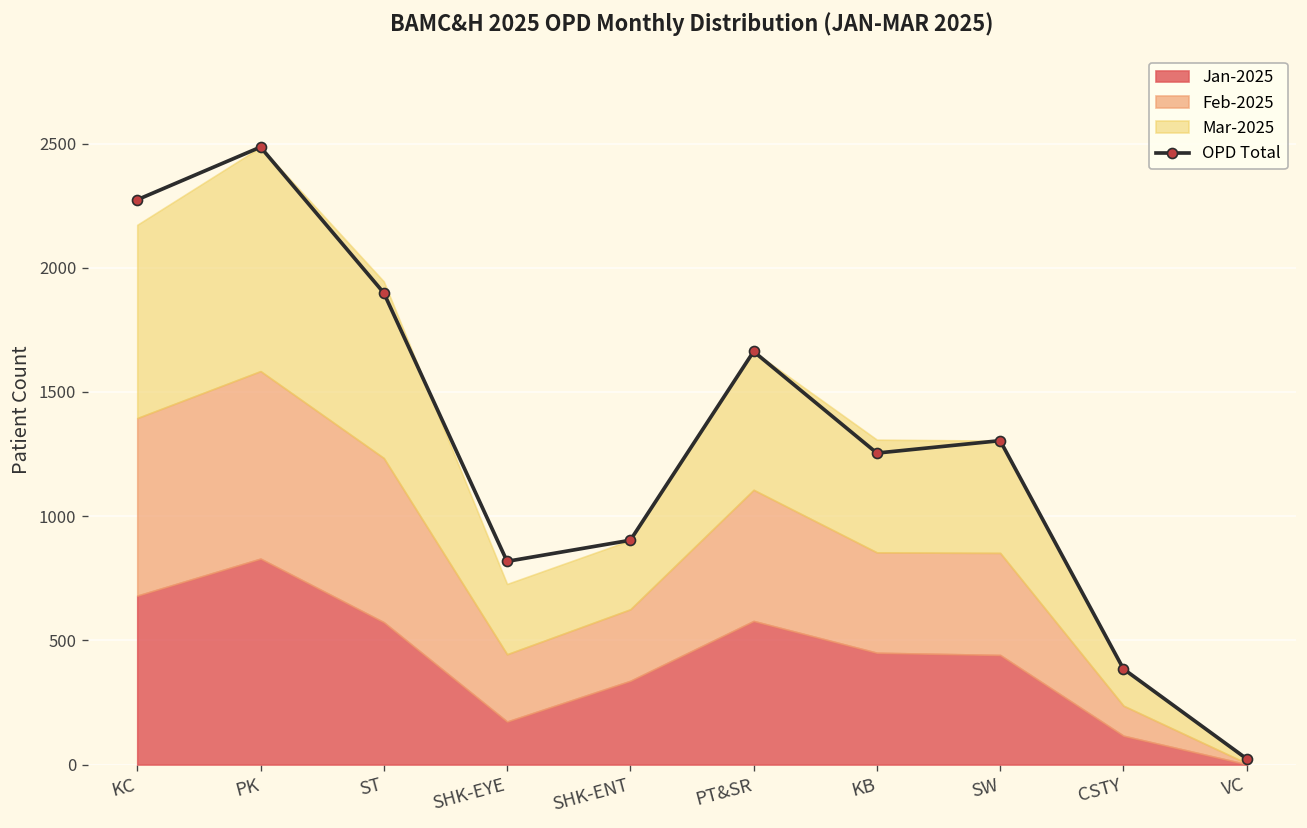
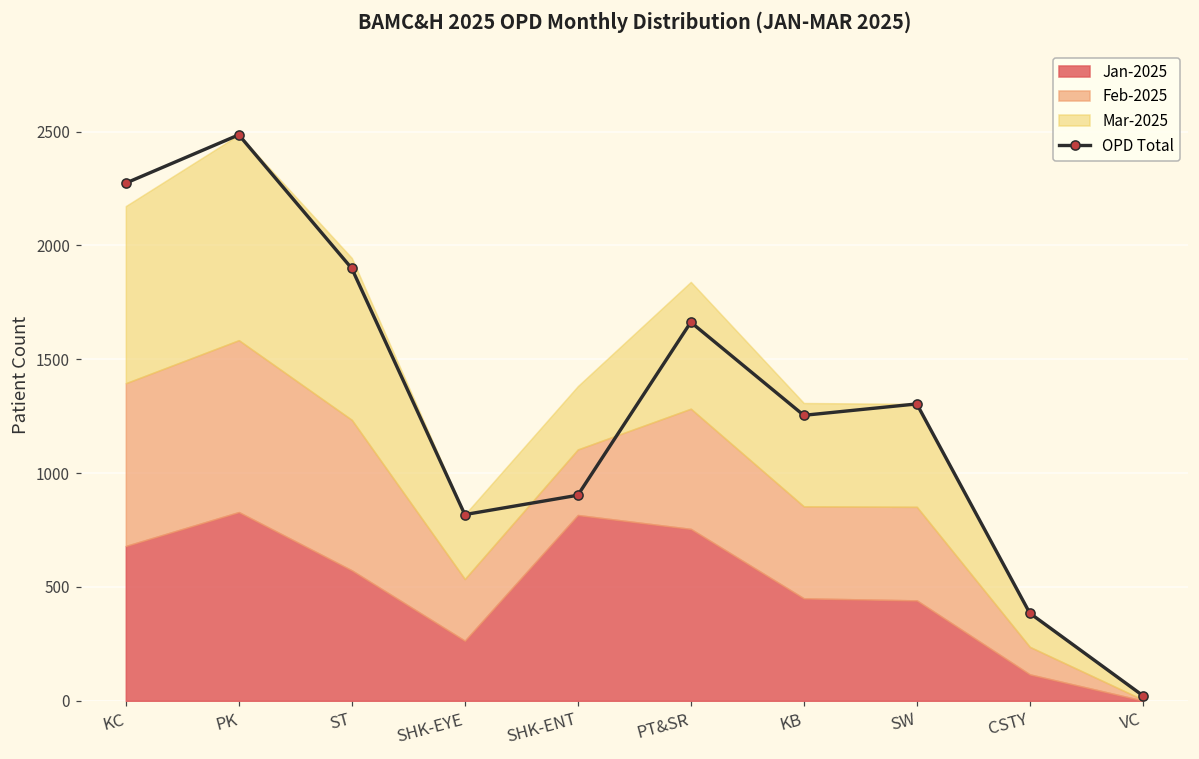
  {
    "OPD Total": {
      "KC": 2270,
      "ST": 1900,
      "KB": 1250
    },
    "Jan-2025": {
      "KC": 680,
      "PK": 830,
      "ST": 570,
-     "SHK-EYE": 170,
-     "SHK-ENT": 340,
-     "PT&SR": 580,
+     "SHK-EYE": 260,
+     "SHK-ENT": 820,
+     "PT&SR": 760,
      "KB": 450,
      "SW": 440,
      "CSTY": 120
    }
  }
